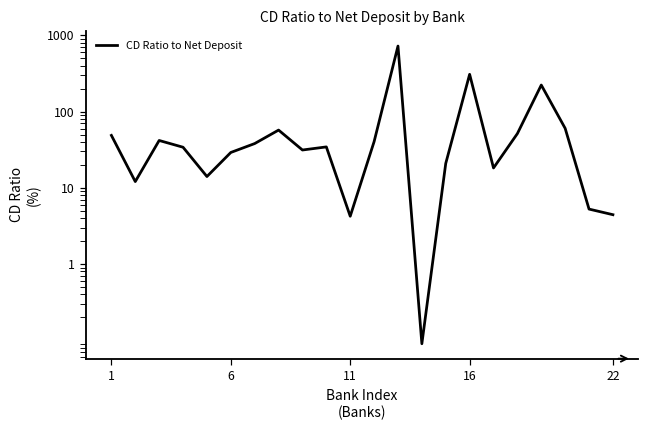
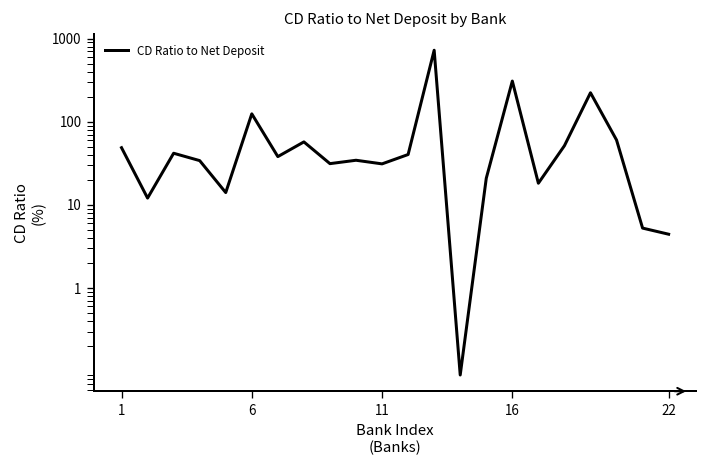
  {
    "1": 50,
-   "6": 29,
-   "11": 4,
+   "6": 120,
+   "11": 30,
    "16": 300,
    "22": 4
  }
